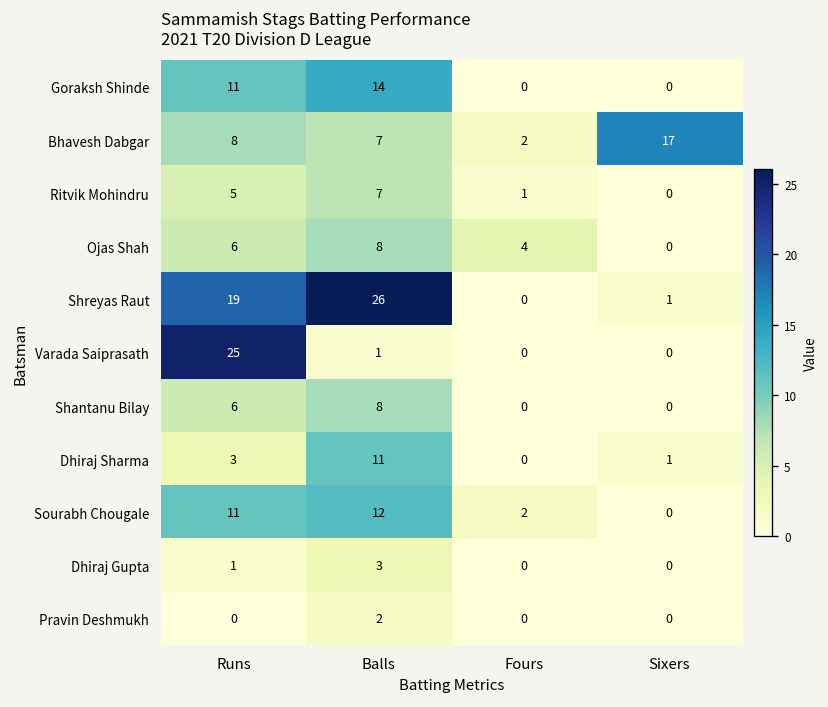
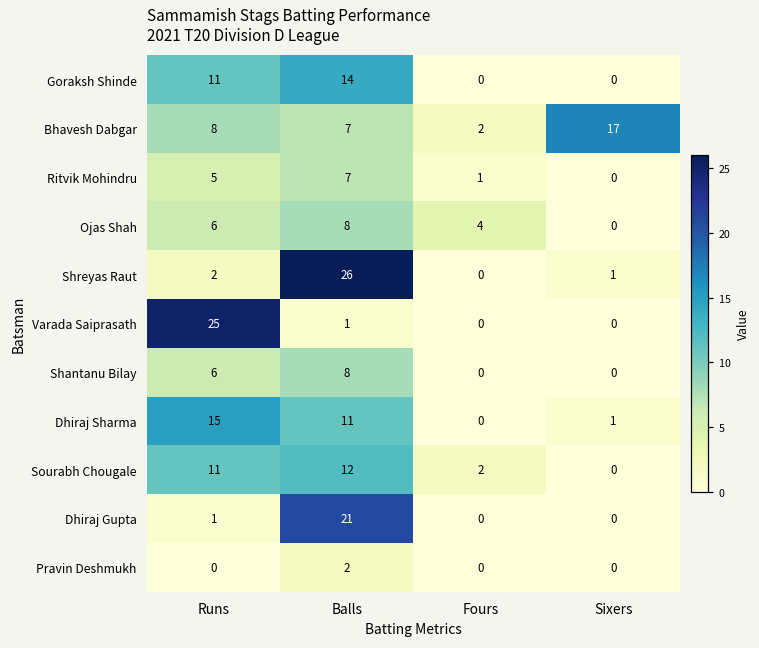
  {
    "Goraksh Shinde": {
      "Runs": 11,
      "Balls": 14,
      "Fours": 0,
      "Sixers": 0
    },
    "Bhavesh Dabgar": {
      "Runs": 8,
      "Balls": 7,
      "Fours": 2,
      "Sixers": 17
    },
    "Ritvik Mohindru": {
      "Runs": 5,
      "Balls": 7,
      "Fours": 1,
      "Sixers": 0
    },
    "Ojas Shah": {
      "Runs": 6,
      "Balls": 8,
      "Fours": 4,
      "Sixers": 0
    },
    "Shreyas Raut": {
-     "Runs": 19,
+     "Runs": 2,
      "Balls": 26,
      "Fours": 0,
      "Sixers": 1
    },
    "Varada Saiprasath": {
      "Runs": 25,
      "Balls": 1,
      "Fours": 0,
      "Sixers": 0
    },
    "Shantanu Bilay": {
      "Runs": 6,
      "Balls": 8,
      "Fours": 0,
      "Sixers": 0
    },
    "Dhiraj Sharma": {
-     "Runs": 3,
+     "Runs": 15,
      "Balls": 11,
      "Fours": 0,
      "Sixers": 1
    },
    "Sourabh Chougale": {
      "Runs": 11,
      "Balls": 12,
      "Fours": 2,
      "Sixers": 0
    },
    "Dhiraj Gupta": {
      "Runs": 1,
-     "Balls": 3,
+     "Balls": 21,
      "Fours": 0,
      "Sixers": 0
    },
    "Pravin Deshmukh": {
      "Runs": 0,
      "Balls": 2,
      "Fours": 0,
      "Sixers": 0
    }
  }
